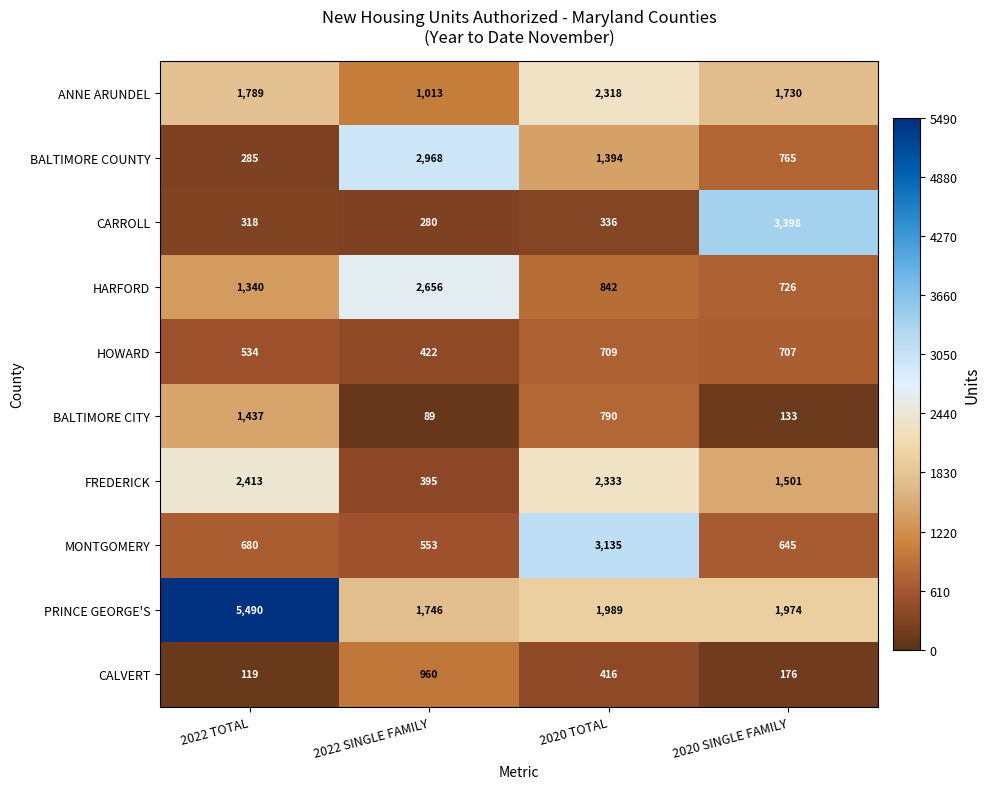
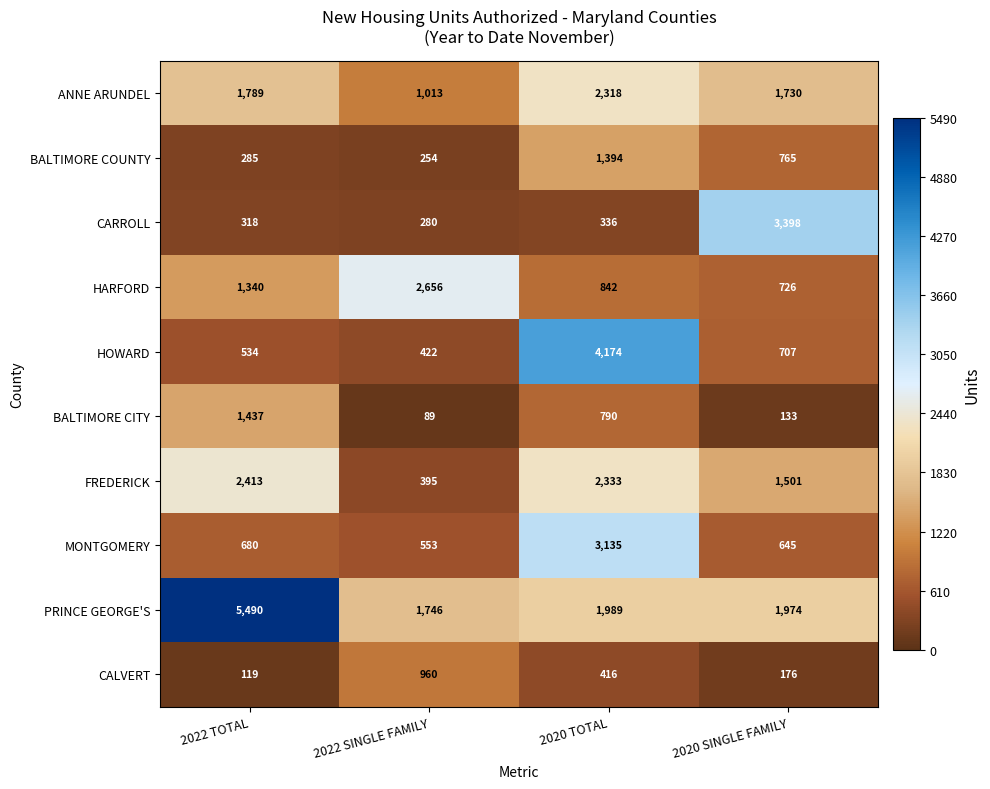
  {
    "ANNE ARUNDEL": {
      "2022 TOTAL": "1,789",
      "2022 SINGLE FAMILY": "1,013",
      "2020 TOTAL": "2,318",
      "2020 SINGLE FAMILY": "1,730"
    },
    "BALTIMORE COUNTY": {
      "2022 TOTAL": "285",
-     "2022 SINGLE FAMILY": "2,968",
+     "2022 SINGLE FAMILY": "254",
      "2020 TOTAL": "1,394",
      "2020 SINGLE FAMILY": "765"
    },
    "CARROLL": {
      "2022 TOTAL": "318",
      "2022 SINGLE FAMILY": "280",
      "2020 TOTAL": "336",
      "2020 SINGLE FAMILY": "3,398"
    },
    "HARFORD": {
      "2022 TOTAL": "1,340",
      "2022 SINGLE FAMILY": "2,656",
      "2020 TOTAL": "842",
      "2020 SINGLE FAMILY": "726"
    },
    "HOWARD": {
      "2022 TOTAL": "534",
      "2022 SINGLE FAMILY": "422",
-     "2020 TOTAL": "709",
+     "2020 TOTAL": "4,174",
      "2020 SINGLE FAMILY": "707"
    },
    "BALTIMORE CITY": {
      "2022 TOTAL": "1,437",
      "2022 SINGLE FAMILY": "89",
      "2020 TOTAL": "790",
      "2020 SINGLE FAMILY": "133"
    },
    "FREDERICK": {
      "2022 TOTAL": "2,413",
      "2022 SINGLE FAMILY": "395",
      "2020 TOTAL": "2,333",
      "2020 SINGLE FAMILY": "1,501"
    },
    "MONTGOMERY": {
      "2022 TOTAL": "680",
      "2022 SINGLE FAMILY": "553",
      "2020 TOTAL": "3,135",
      "2020 SINGLE FAMILY": "645"
    },
    "PRINCE GEORGE'S": {
      "2022 TOTAL": "5,490",
      "2022 SINGLE FAMILY": "1,746",
      "2020 TOTAL": "1,989",
      "2020 SINGLE FAMILY": "1,974"
    },
    "CALVERT": {
      "2022 TOTAL": "119",
      "2022 SINGLE FAMILY": "960",
      "2020 TOTAL": "416",
      "2020 SINGLE FAMILY": "176"
    }
  }
